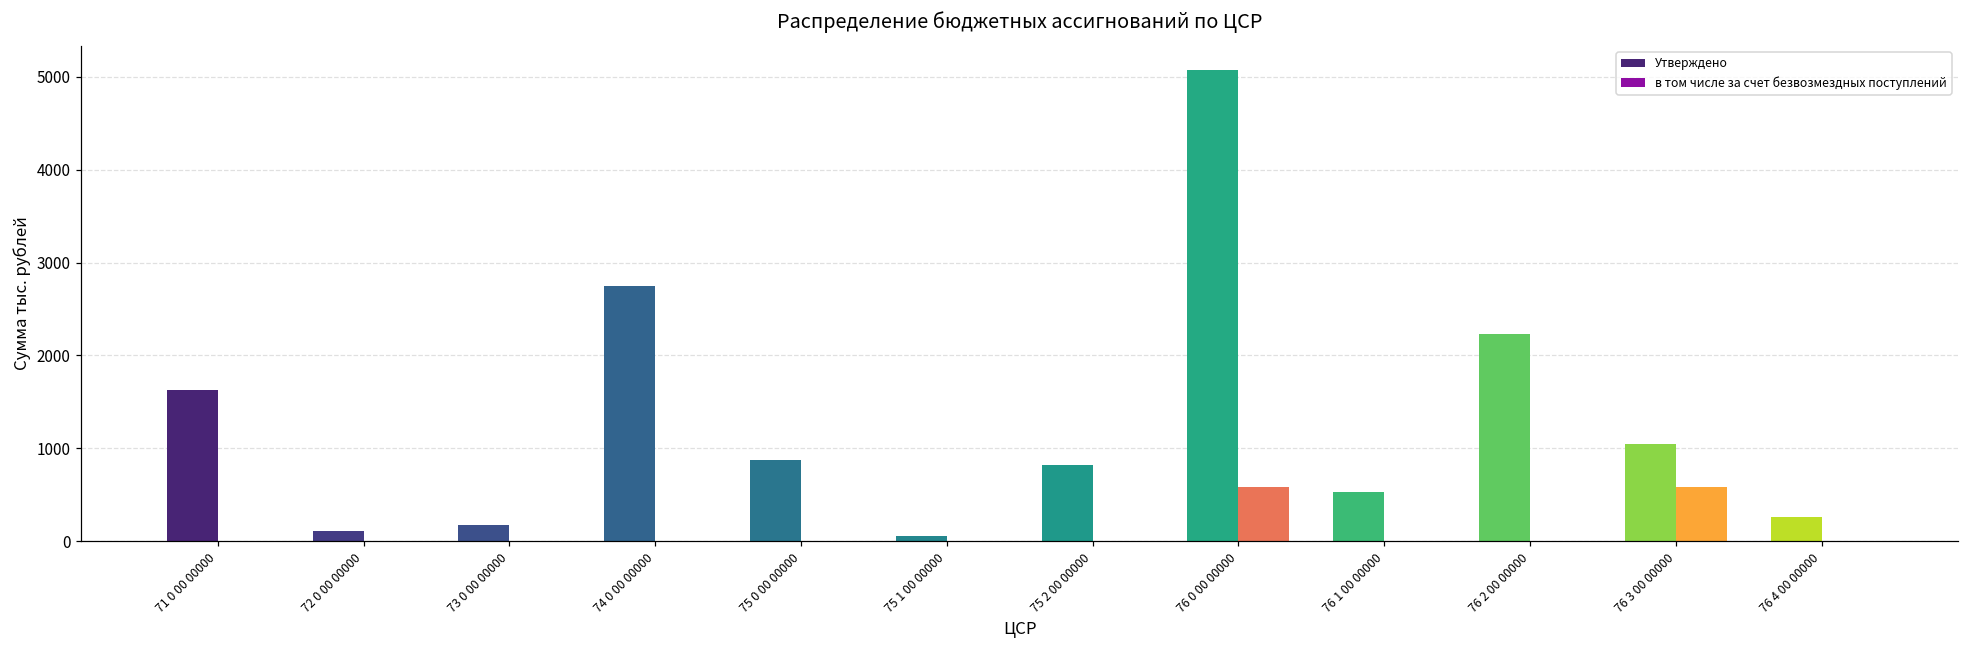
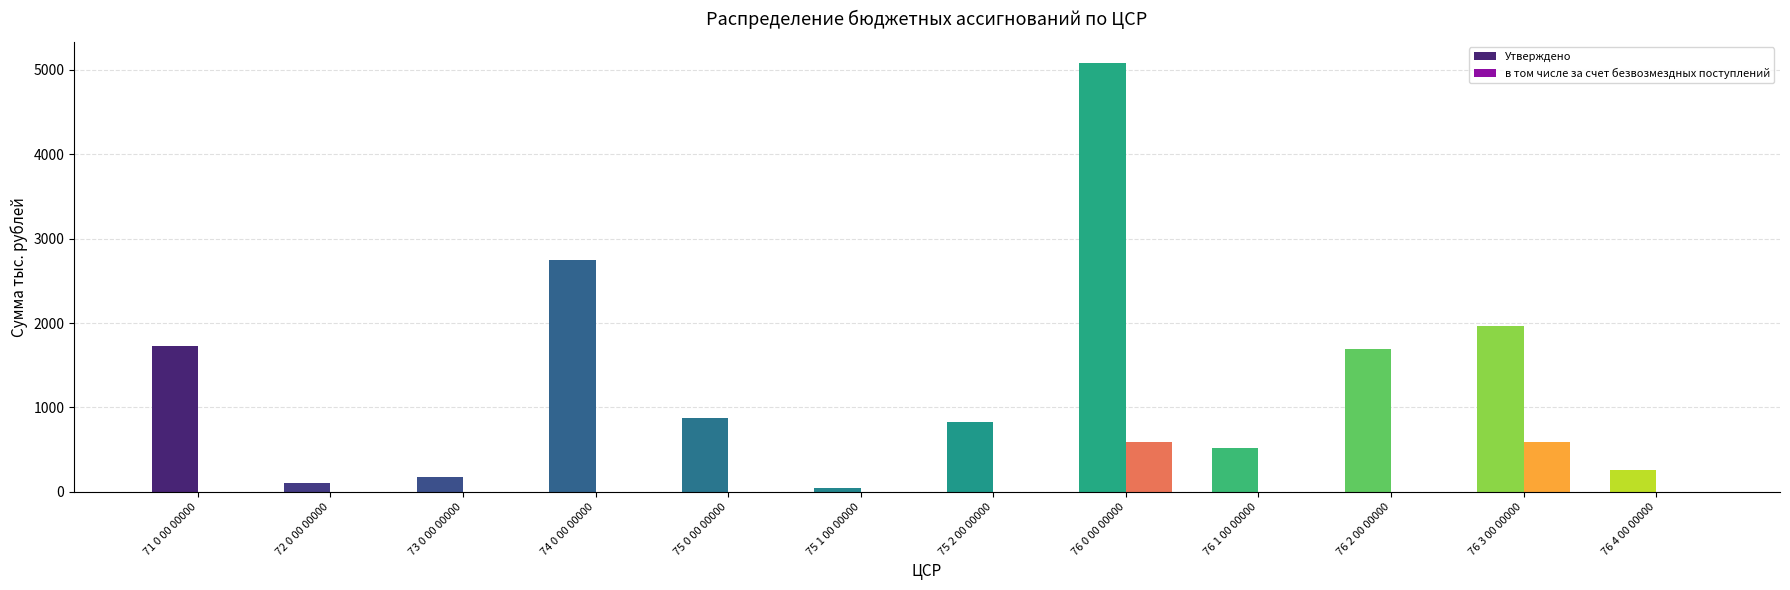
  {
    "Утверждено": {
-     "71 0 00 00000": 1600,
+     "71 0 00 00000": 1700,
      "72 0 00 00000": 100,
      "73 0 00 00000": 200,
      "74 0 00 00000": 2700,
      "75 0 00 00000": 900,
      "75 1 00 00000": 100,
      "75 2 00 00000": 800,
      "76 0 00 00000": 5100,
      "76 1 00 00000": 500,
-     "76 2 00 00000": 2200,
-     "76 3 00 00000": 1000,
+     "76 2 00 00000": 1700,
+     "76 3 00 00000": 2000,
      "76 4 00 00000": 300
    },
    "в том числе за счет безвозмездных поступлений": {
      "71 0 00 00000": 0,
      "72 0 00 00000": 0,
      "73 0 00 00000": 0,
      "74 0 00 00000": 0,
      "75 0 00 00000": 0,
      "75 1 00 00000": 0,
      "75 2 00 00000": 0,
      "76 0 00 00000": 600,
      "76 1 00 00000": 0,
      "76 2 00 00000": 0,
      "76 3 00 00000": 600,
      "76 4 00 00000": 0
    }
  }
